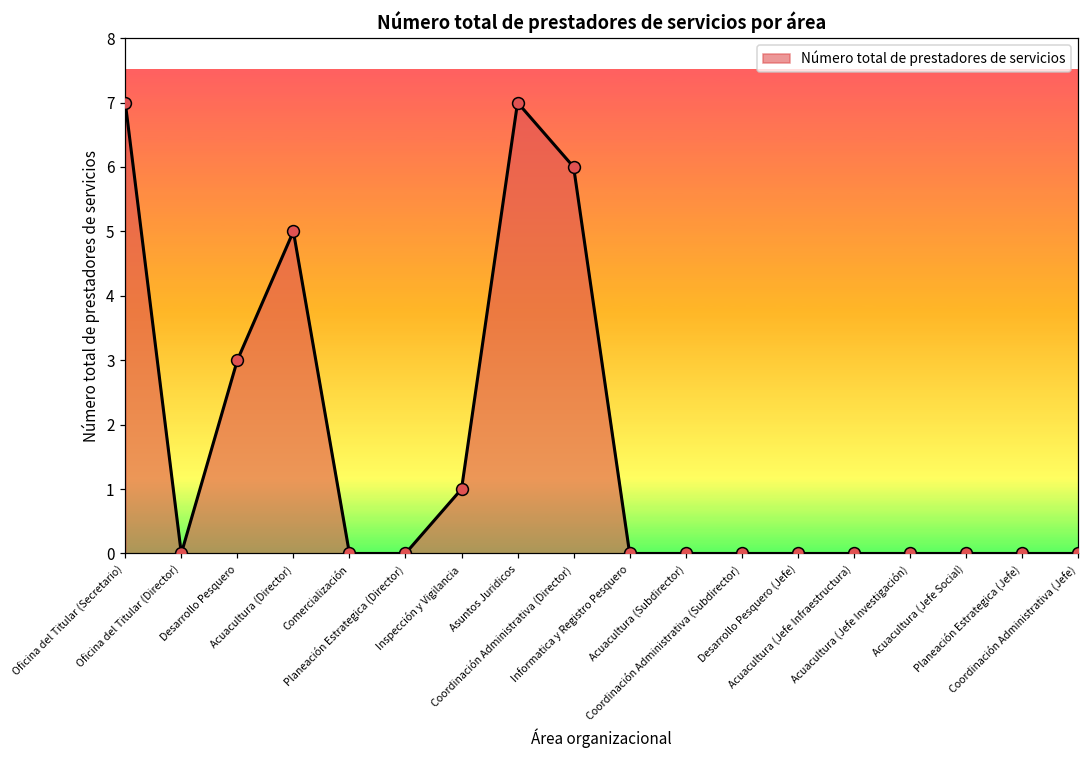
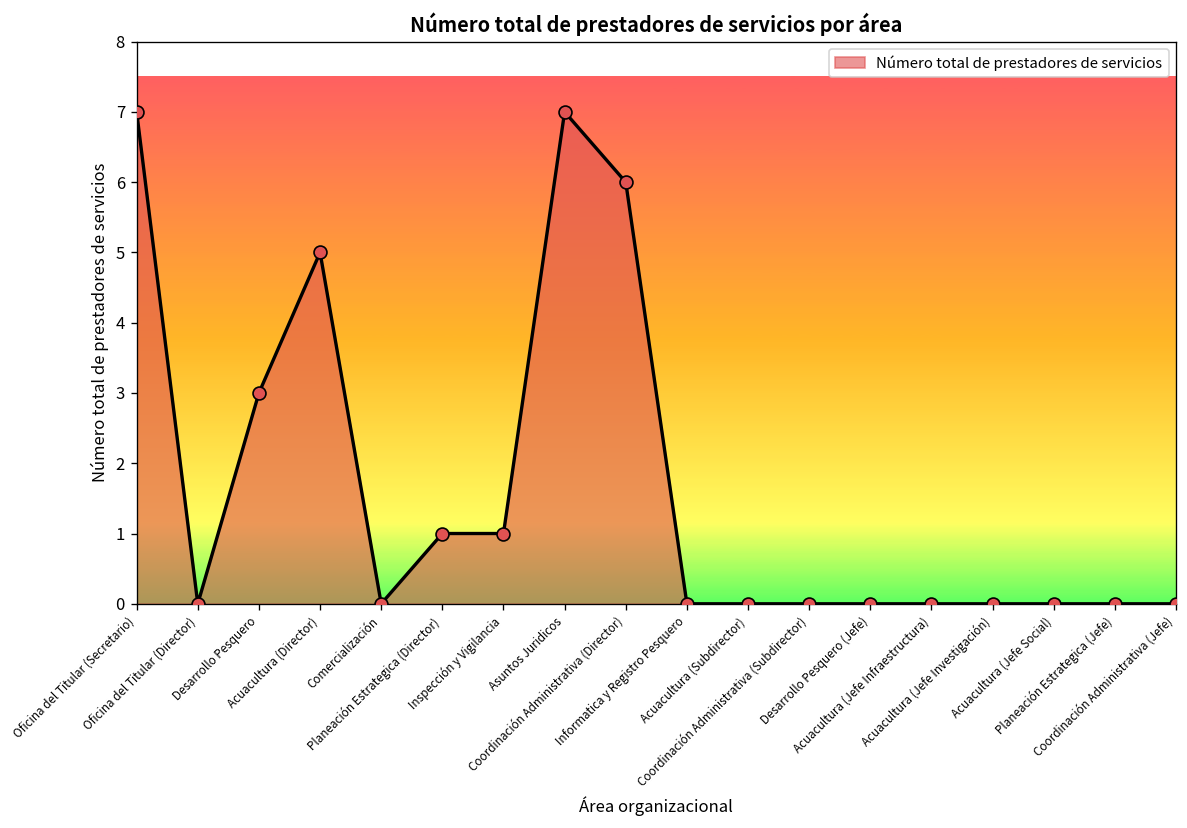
  {
    "Oficina del Titular (Secretario)": 7,
    "Oficina del Titular (Director)": 0,
    "Desarrollo Pesquero": 3,
    "Acuacultura (Director)": 5,
    "Comercialización": 0,
-   "Planeación Estrategica (Director)": 0,
+   "Planeación Estrategica (Director)": 1,
    "Inspección y Vigilancia": 1,
    "Asuntos Juridicos": 7,
    "Coordinación Administrativa (Director)": 6,
    "Informatica y Registro Pesquero": 0,
    "Acuacultura (Subdirector)": 0,
    "Coordinación Administrativa (Subdirector)": 0,
    "Desarrollo Pesquero (Jefe)": 0,
    "Acuacultura (Jefe Infraestructura)": 0,
    "Acuacultura (Jefe Investigación)": 0,
    "Acuacultura (Jefe Social)": 0,
    "Planeación Estrategica (Jefe)": 0,
    "Coordinación Administrativa (Jefe)": 0
  }
